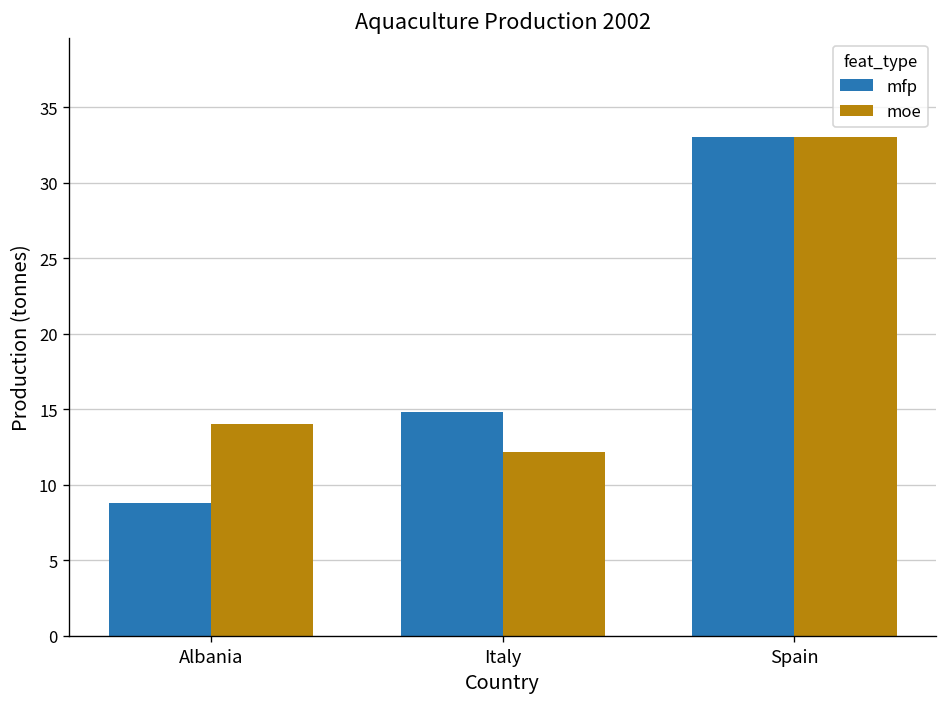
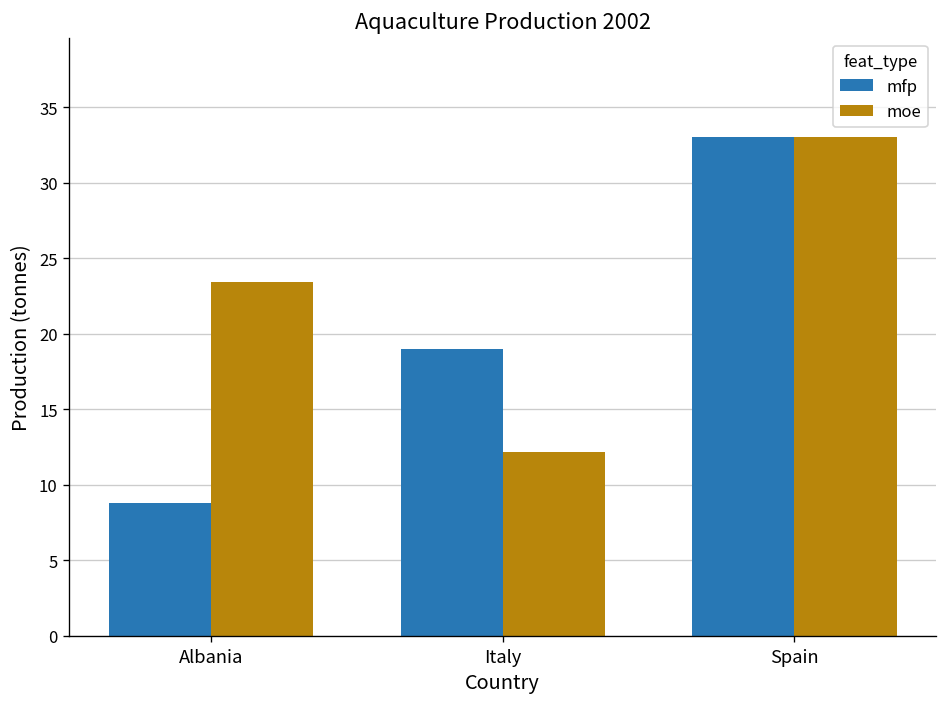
  {
    "mfp": {
      "Albania": 8.8,
-     "Italy": 14.8,
+     "Italy": 19.0,
      "Spain": 33.0
    },
    "moe": {
-     "Albania": 14.0,
+     "Albania": 23.4,
      "Italy": 12.2,
      "Spain": 33.0
    }
  }
